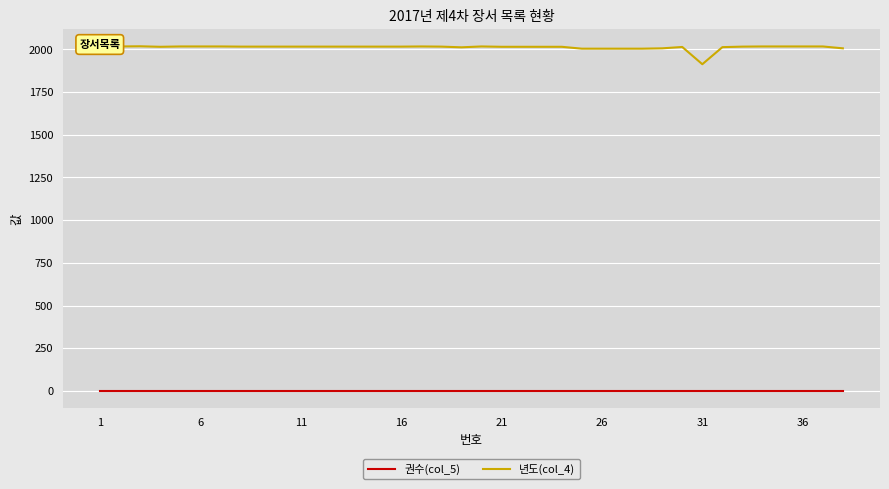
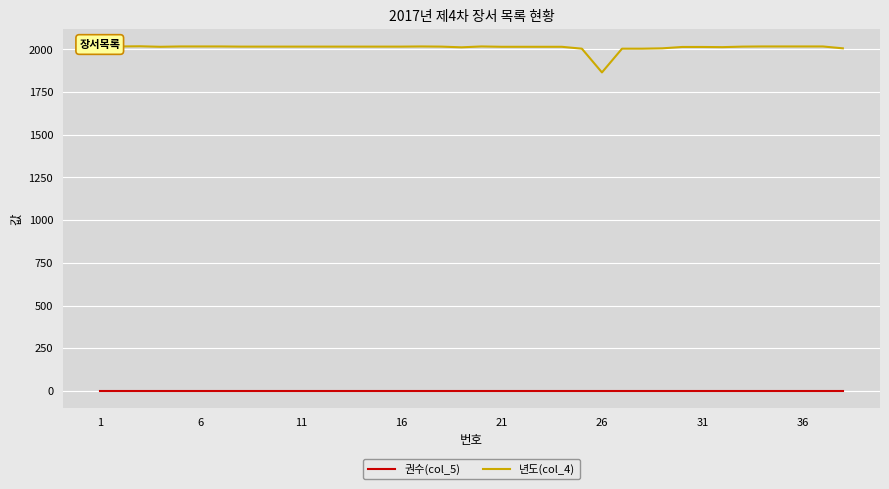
  {
    "권수(col_5)": {
      "1": 0,
      "6": 0,
      "11": 0,
      "16": 0,
      "21": 0,
      "26": 0,
      "31": 0,
      "36": 0
    },
    "년도(col_4)": {
      "6": 2020,
      "11": 2020,
      "16": 2020,
      "21": 2020,
-     "26": 2000,
-     "31": 1910,
+     "26": 1870,
+     "31": 2010,
      "36": 2020
    }
  }
